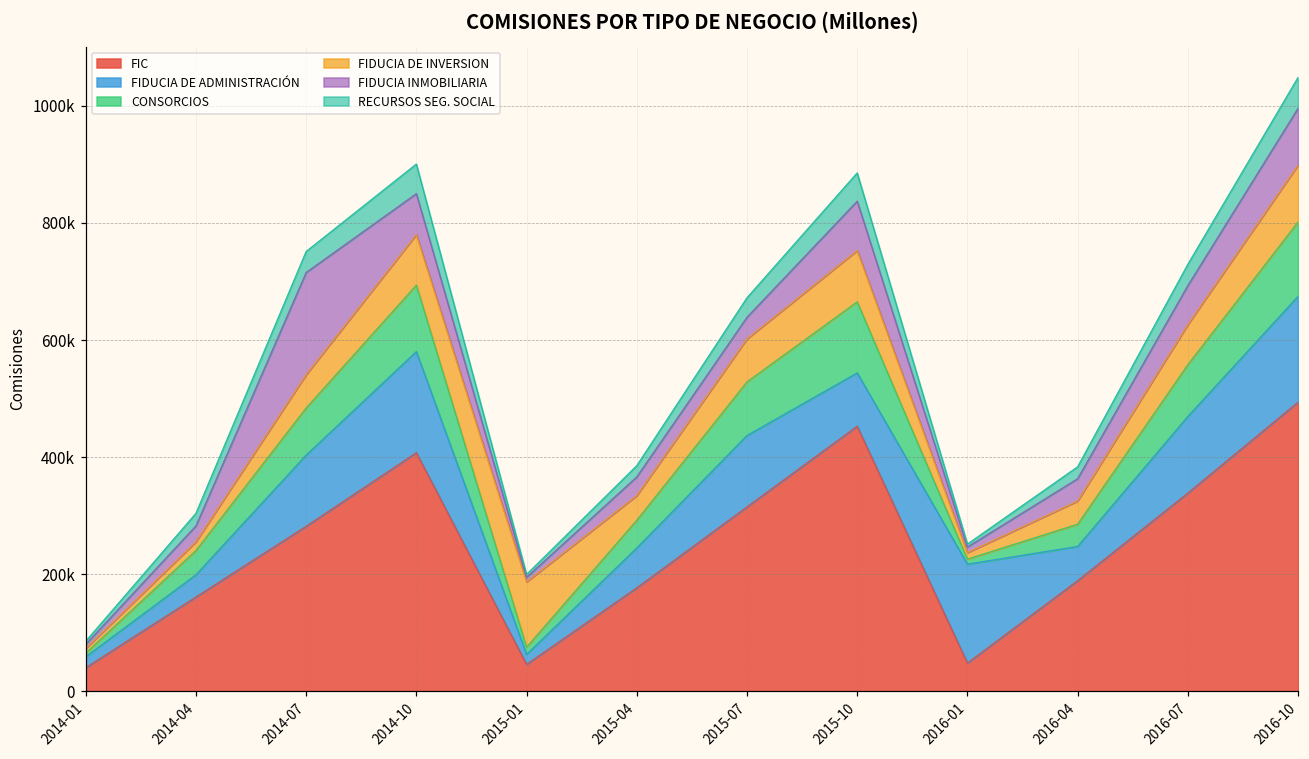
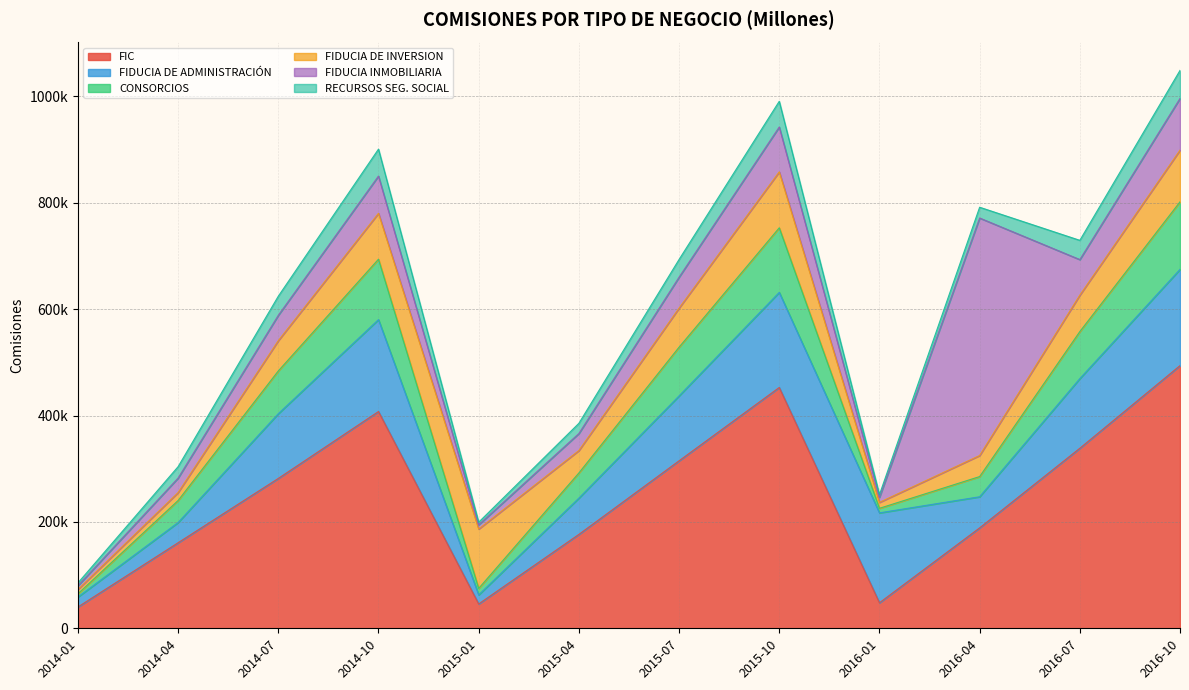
  {
    "FIC": {
      "2014-01": 40000,
      "2014-04": 160000,
      "2014-07": 280000,
      "2014-10": 410000,
      "2015-01": 50000,
      "2015-04": 180000,
      "2015-07": 310000,
      "2015-10": 450000,
      "2016-01": 50000,
      "2016-04": 190000,
      "2016-07": 340000,
      "2016-10": 490000
    },
    "FIDUCIA DE ADMINISTRACIÓN": {
      "2014-01": 20000,
      "2014-04": 40000,
      "2014-07": 120000,
      "2014-10": 170000,
      "2015-01": 20000,
      "2015-04": 70000,
      "2015-07": 120000,
-     "2015-10": 90000,
+     "2015-10": 180000,
      "2016-01": 170000,
      "2016-04": 60000,
      "2016-07": 130000,
      "2016-10": 180000
    },
    "FIDUCIA DE INVERSION": {
      "2014-01": 10000,
      "2014-04": 10000,
      "2014-07": 60000,
      "2014-10": 90000,
      "2015-01": 110000,
      "2015-04": 40000,
      "2015-07": 70000,
-     "2015-10": 90000,
+     "2015-10": 110000,
      "2016-01": 10000,
      "2016-04": 40000,
      "2016-07": 70000,
      "2016-10": 100000
    },
    "FIDUCIA INMOBILIARIA": {
      "2014-01": 10000,
      "2014-04": 30000,
-     "2014-07": 170000,
+     "2014-07": 50000,
      "2014-10": 70000,
      "2015-01": 10000,
      "2015-04": 30000,
-     "2015-07": 40000,
+     "2015-07": 60000,
      "2015-10": 80000,
      "2016-01": 10000,
-     "2016-04": 40000,
+     "2016-04": 450000,
      "2016-07": 70000,
      "2016-10": 100000
    }
  }
